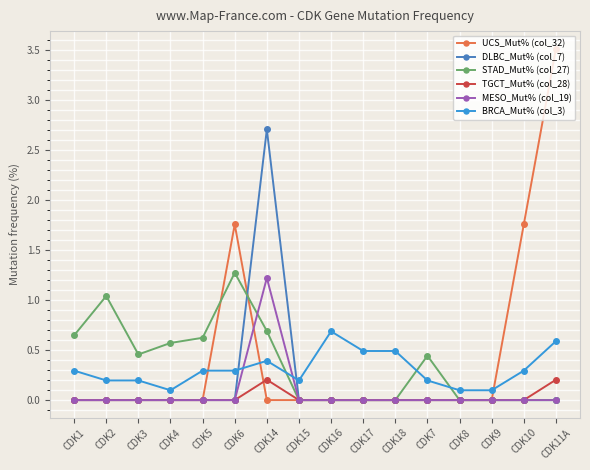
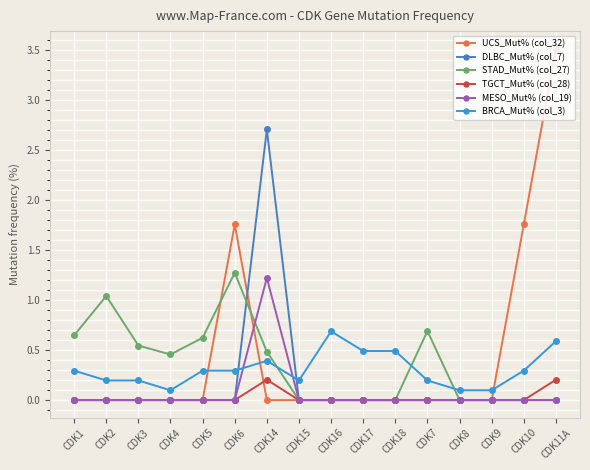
  {
    "STAD_Mut% (col_27)": {
      "CDK1": 0.65,
      "CDK2": 1.04,
-     "CDK3": 0.46,
-     "CDK4": 0.57,
+     "CDK3": 0.54,
+     "CDK4": 0.46,
      "CDK5": 0.62,
      "CDK6": 1.27,
-     "CDK14": 0.69,
-     "CDK7": 0.44
+     "CDK14": 0.48,
+     "CDK7": 0.69
    },
    "MESO_Mut% (col_19)": {
      "CDK14": 1.22
    }
  }
